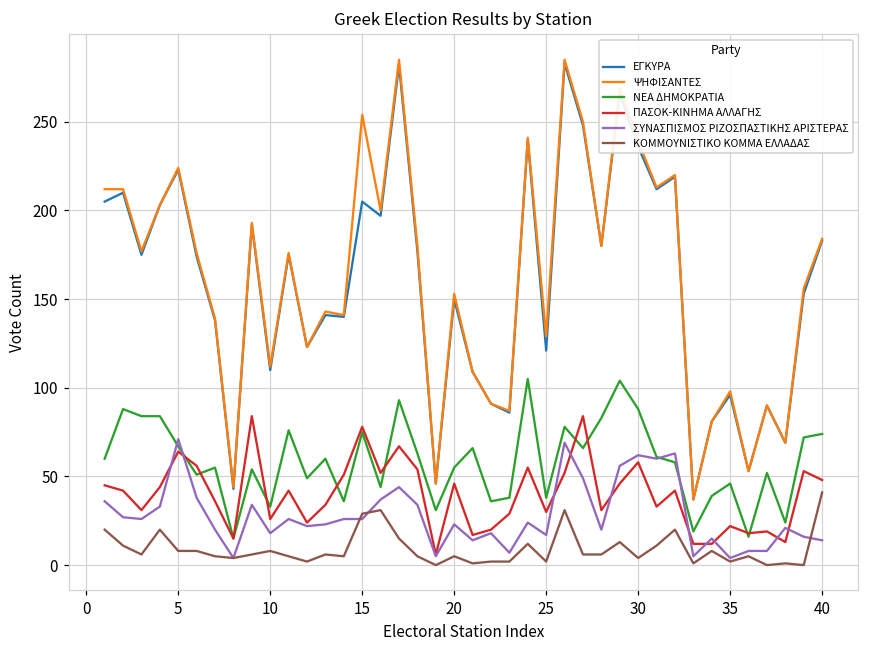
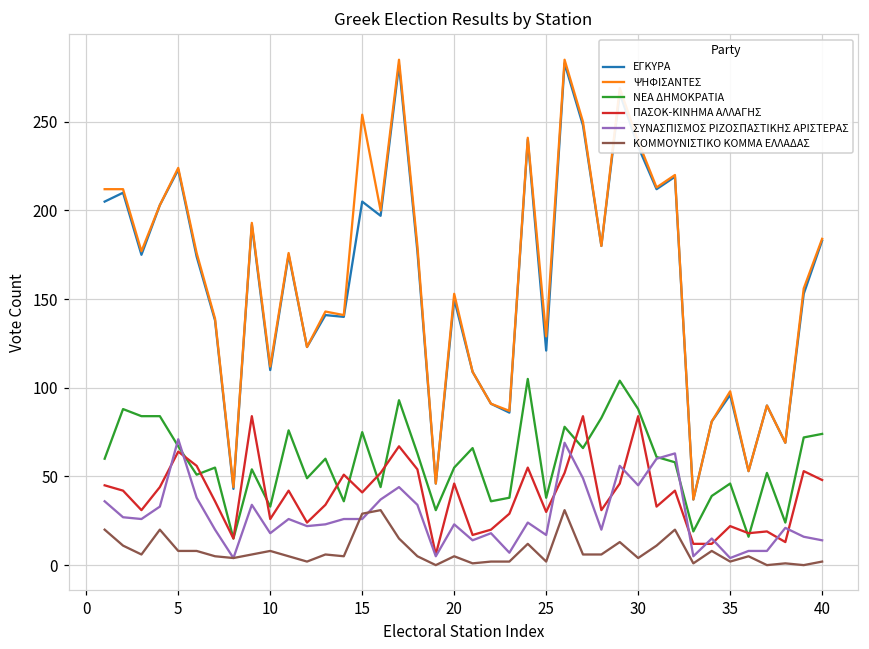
  {
    "ΕΓΚΥΡΑ": {
      "10": 110,
      "15": 205,
      "20": 150,
      "25": 121,
      "35": 96
    },
    "ΨΗΦΙΣΑΝΤΕΣ": {
      "10": 112,
      "15": 254,
      "20": 153,
      "25": 129,
      "35": 98
    },
    "ΝΕΑ ΔΗΜΟΚΡΑΤΙΑ": {
      "5": 67,
      "10": 33,
      "15": 75,
      "20": 55,
      "25": 38,
      "30": 88,
      "35": 46,
      "40": 74
    },
    "ΠΑΣΟΚ-ΚΙΝΗΜΑ ΑΛΛΑΓΗΣ": {
      "5": 64,
      "10": 26,
-     "15": 78,
+     "15": 41,
      "20": 46,
      "25": 30,
-     "30": 58,
+     "30": 84,
      "35": 22,
      "40": 48
    },
    "ΣΥΝΑΣΠΙΣΜΟΣ ΡΙΖΟΣΠΑΣΤΙΚΗΣ ΑΡΙΣΤΕΡΑΣ": {
      "5": 71,
      "10": 18,
      "15": 26,
      "20": 23,
      "25": 17,
-     "30": 62,
+     "30": 45,
      "35": 4,
      "40": 14
    },
    "ΚΟΜΜΟΥΝΙΣΤΙΚΟ ΚΟΜΜΑ ΕΛΛΑΔΑΣ": {
      "5": 8,
      "10": 8,
      "15": 29,
      "20": 5,
      "25": 2,
      "30": 4,
      "35": 2,
-     "40": 41
+     "40": 2
    }
  }
